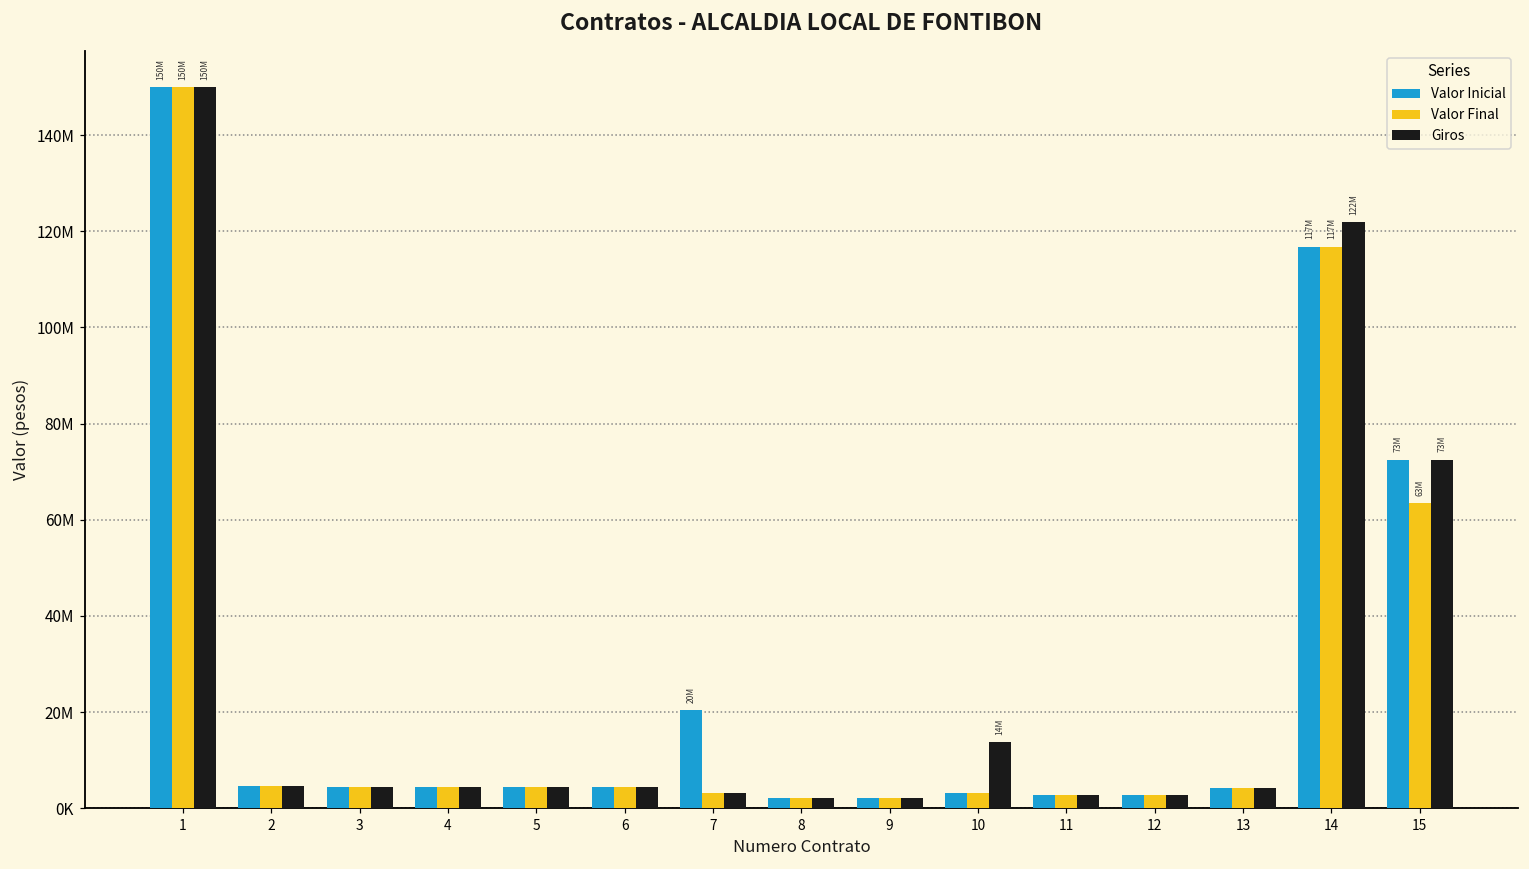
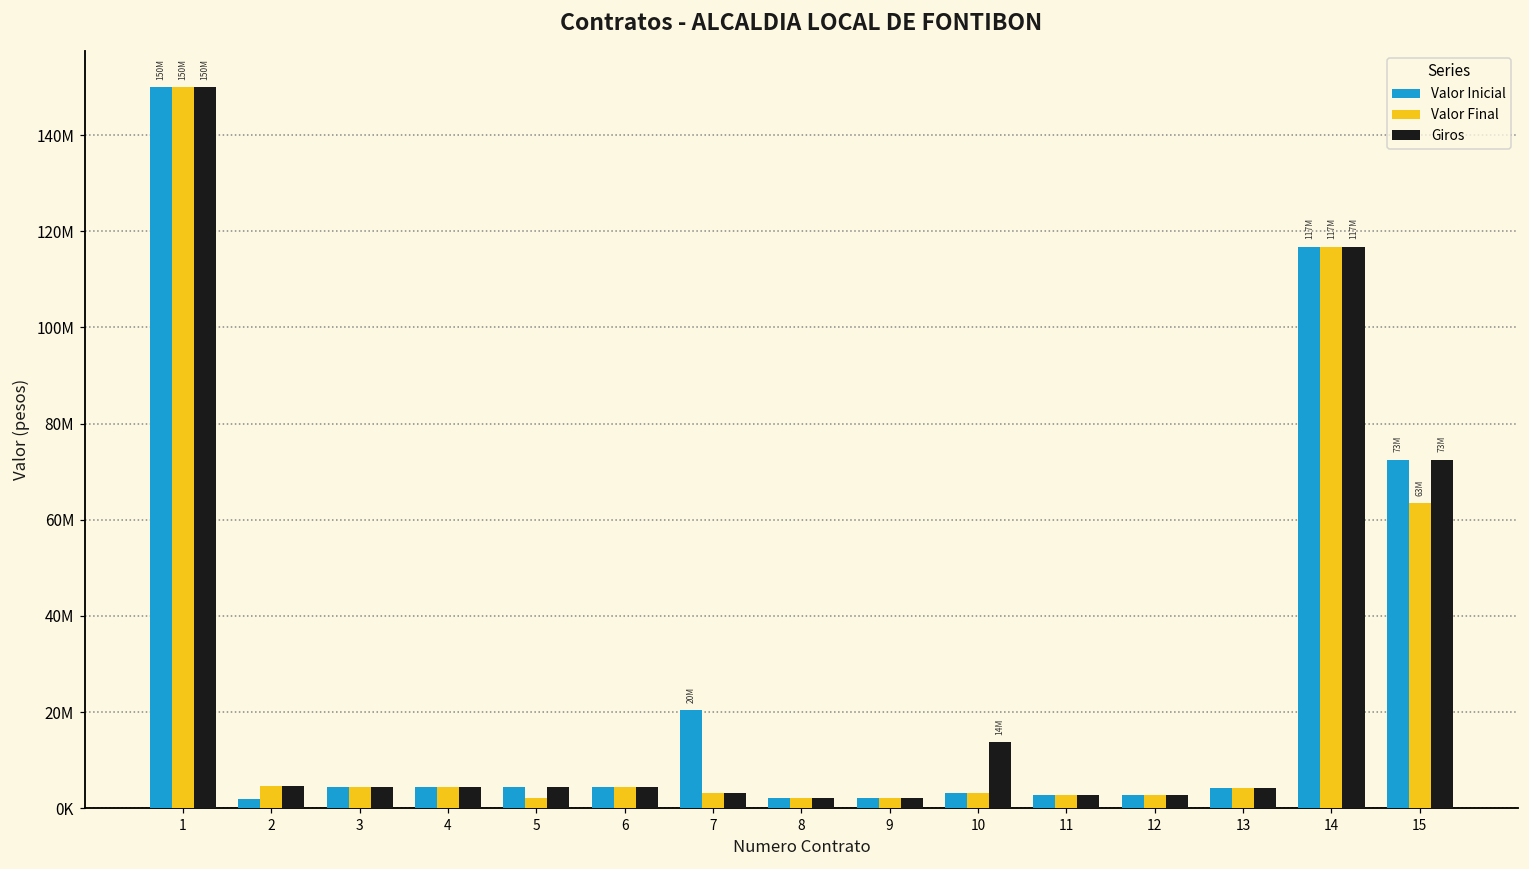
  {
    "Valor Inicial": {
-     "2": "5000000",
+     "2": "2000000",
      "3": "4000000",
      "4": "4000000",
      "5": "4000000",
      "6": "4000000",
      "8": "2000000",
      "9": "2000000",
      "10": "3000000",
      "11": "3000000",
      "12": "3000000",
      "13": "4000000"
    },
    "Valor Final": {
      "2": "5000000",
      "3": "4000000",
      "4": "4000000",
-     "5": "4000000",
+     "5": "2000000",
      "6": "4000000",
      "7": "3000000",
      "8": "2000000",
      "9": "2000000",
      "10": "3000000",
      "11": "3000000",
      "12": "3000000",
      "13": "4000000"
    },
    "Giros": {
      "1": "150M",
      "10": "14M",
-     "14": "122M",
+     "14": "117M",
      "15": "73M"
    }
  }
